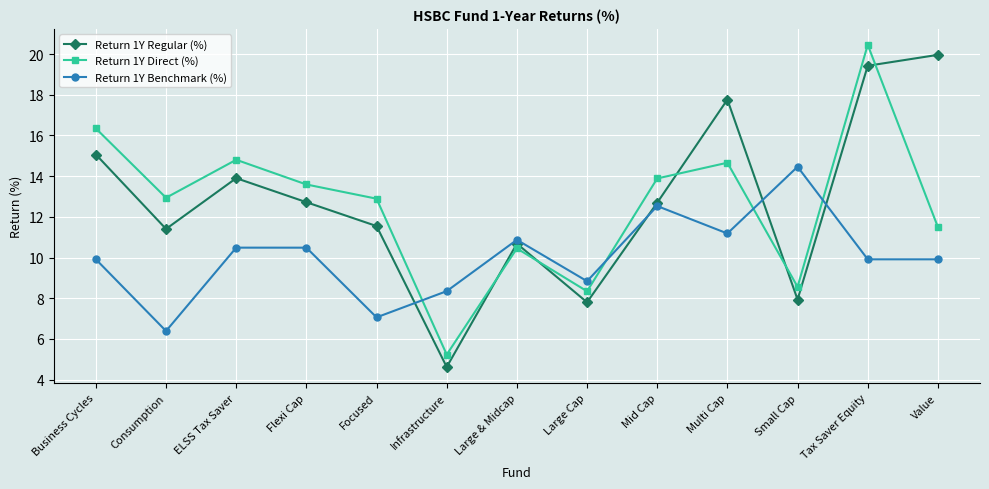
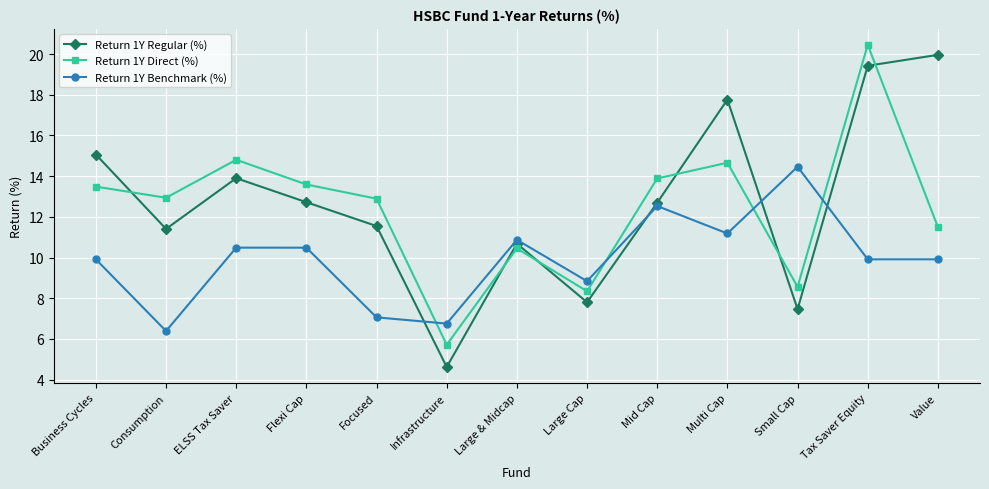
  {
    "Return 1Y Regular (%)": {
      "Business Cycles": 15.1,
      "Consumption": 11.4,
      "ELSS Tax Saver": 13.9,
      "Flexi Cap": 12.7,
      "Focused": 11.5,
      "Infrastructure": 4.6,
      "Large & Midcap": 10.7,
      "Large Cap": 7.8,
      "Mid Cap": 12.7,
      "Multi Cap": 17.8,
-     "Small Cap": 7.9,
+     "Small Cap": 7.5,
      "Tax Saver Equity": 19.4,
      "Value": 20.0
    },
    "Return 1Y Direct (%)": {
-     "Business Cycles": 16.3,
+     "Business Cycles": 13.5,
      "Consumption": 12.9,
      "ELSS Tax Saver": 14.8,
      "Flexi Cap": 13.6,
      "Focused": 12.9,
-     "Infrastructure": 5.2,
+     "Infrastructure": 5.7,
      "Large & Midcap": 10.4,
      "Large Cap": 8.3,
      "Mid Cap": 13.9,
      "Multi Cap": 14.7,
      "Small Cap": 8.6,
      "Tax Saver Equity": 20.5,
      "Value": 11.5
    },
    "Return 1Y Benchmark (%)": {
      "Business Cycles": 9.9,
      "Consumption": 6.4,
      "ELSS Tax Saver": 10.5,
      "Flexi Cap": 10.5,
      "Focused": 7.1,
-     "Infrastructure": 8.3,
+     "Infrastructure": 6.8,
      "Large & Midcap": 10.9,
      "Large Cap": 8.8,
      "Mid Cap": 12.5,
      "Multi Cap": 11.2,
      "Small Cap": 14.5,
      "Tax Saver Equity": 9.9,
      "Value": 9.9
    }
  }
